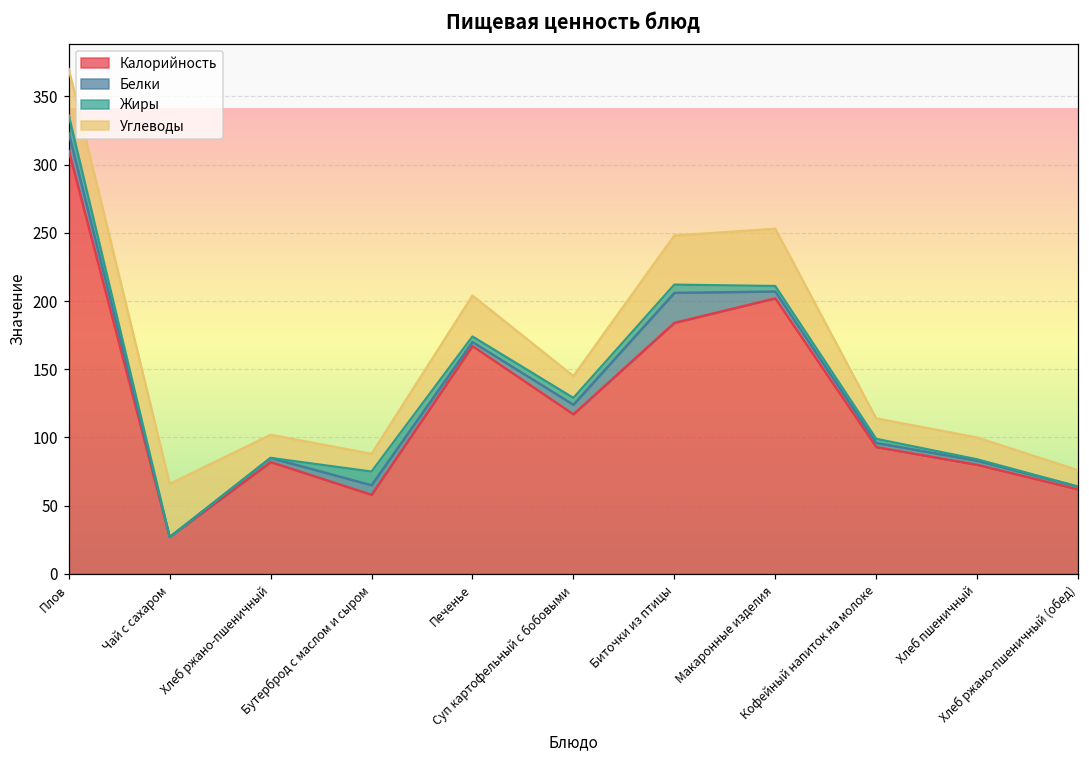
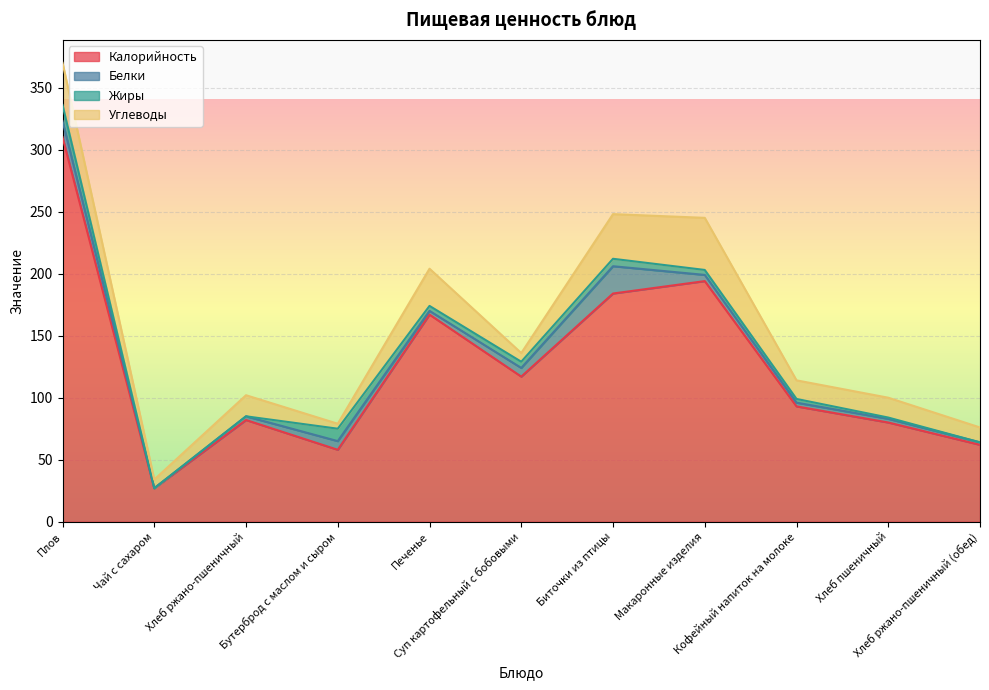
  {
    "Калорийность": {
      "Плов": 310,
      "Хлеб ржано-пшеничный": 82,
      "Бутерброд с маслом и сыром": 58,
      "Печенье": 167,
      "Суп картофельный с бобовыми": 117,
      "Биточки из птицы": 184,
-     "Макаронные изделия": 202,
+     "Макаронные изделия": 194,
      "Кофейный напиток на молоке": 93,
      "Хлеб пшеничный": 80
    },
    "Углеводы": {
      "Плов": 34,
-     "Чай с сахаром": 39,
+     "Чай с сахаром": 7,
      "Хлеб ржано-пшеничный": 17,
-     "Бутерброд с маслом и сыром": 13,
+     "Бутерброд с маслом и сыром": 4,
      "Печенье": 30,
-     "Суп картофельный с бобовыми": 16,
+     "Суп картофельный с бобовыми": 7,
      "Биточки из птицы": 36,
      "Макаронные изделия": 42,
      "Кофейный напиток на молоке": 15,
      "Хлеб пшеничный": 16,
      "Хлеб ржано-пшеничный (обед)": 12
    }
  }
